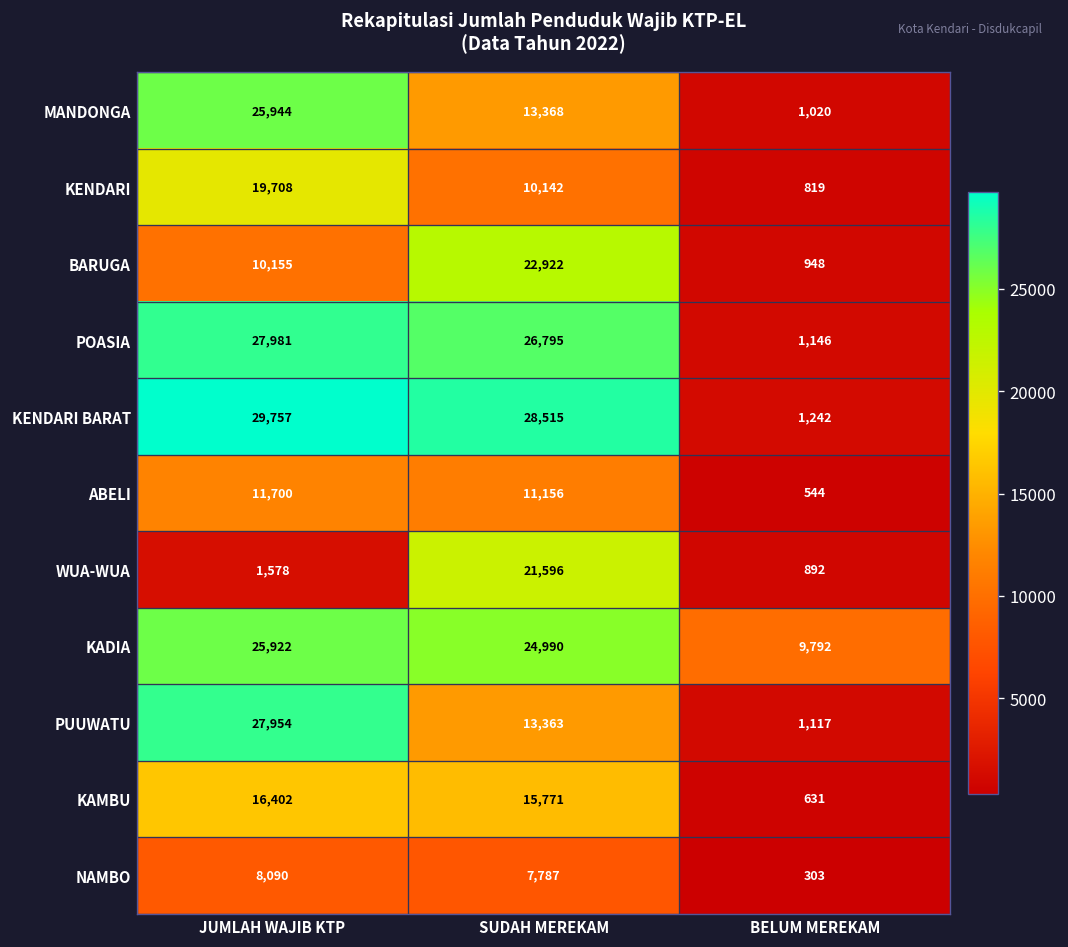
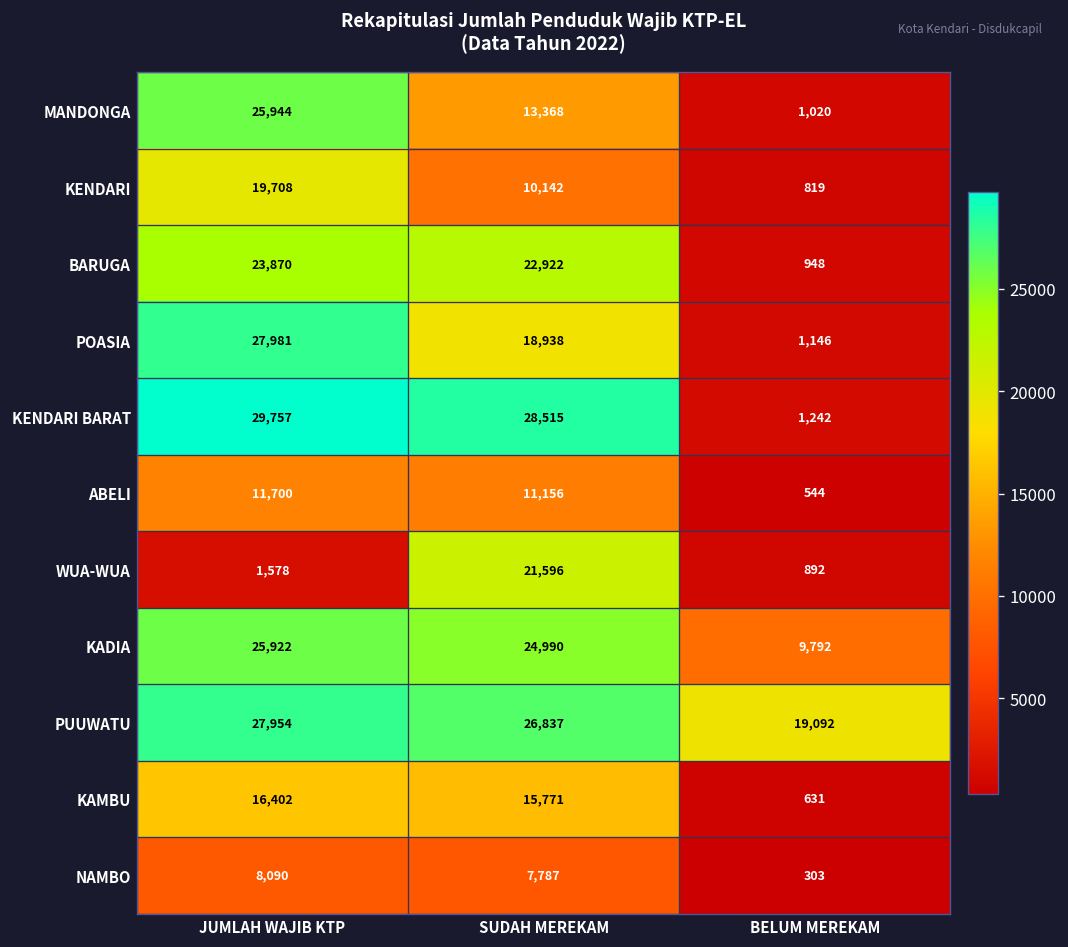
  {
    "MANDONGA": {
      "JUMLAH WAJIB KTP": "25,944",
      "SUDAH MEREKAM": "13,368",
      "BELUM MEREKAM": "1,020"
    },
    "KENDARI": {
      "JUMLAH WAJIB KTP": "19,708",
      "SUDAH MEREKAM": "10,142",
      "BELUM MEREKAM": "819"
    },
    "BARUGA": {
-     "JUMLAH WAJIB KTP": "10,155",
+     "JUMLAH WAJIB KTP": "23,870",
      "SUDAH MEREKAM": "22,922",
      "BELUM MEREKAM": "948"
    },
    "POASIA": {
      "JUMLAH WAJIB KTP": "27,981",
-     "SUDAH MEREKAM": "26,795",
+     "SUDAH MEREKAM": "18,938",
      "BELUM MEREKAM": "1,146"
    },
    "KENDARI BARAT": {
      "JUMLAH WAJIB KTP": "29,757",
      "SUDAH MEREKAM": "28,515",
      "BELUM MEREKAM": "1,242"
    },
    "ABELI": {
      "JUMLAH WAJIB KTP": "11,700",
      "SUDAH MEREKAM": "11,156",
      "BELUM MEREKAM": "544"
    },
    "WUA-WUA": {
      "JUMLAH WAJIB KTP": "1,578",
      "SUDAH MEREKAM": "21,596",
      "BELUM MEREKAM": "892"
    },
    "KADIA": {
      "JUMLAH WAJIB KTP": "25,922",
      "SUDAH MEREKAM": "24,990",
      "BELUM MEREKAM": "9,792"
    },
    "PUUWATU": {
      "JUMLAH WAJIB KTP": "27,954",
-     "SUDAH MEREKAM": "13,363",
-     "BELUM MEREKAM": "1,117"
+     "SUDAH MEREKAM": "26,837",
+     "BELUM MEREKAM": "19,092"
    },
    "KAMBU": {
      "JUMLAH WAJIB KTP": "16,402",
      "SUDAH MEREKAM": "15,771",
      "BELUM MEREKAM": "631"
    },
    "NAMBO": {
      "JUMLAH WAJIB KTP": "8,090",
      "SUDAH MEREKAM": "7,787",
      "BELUM MEREKAM": "303"
    }
  }
